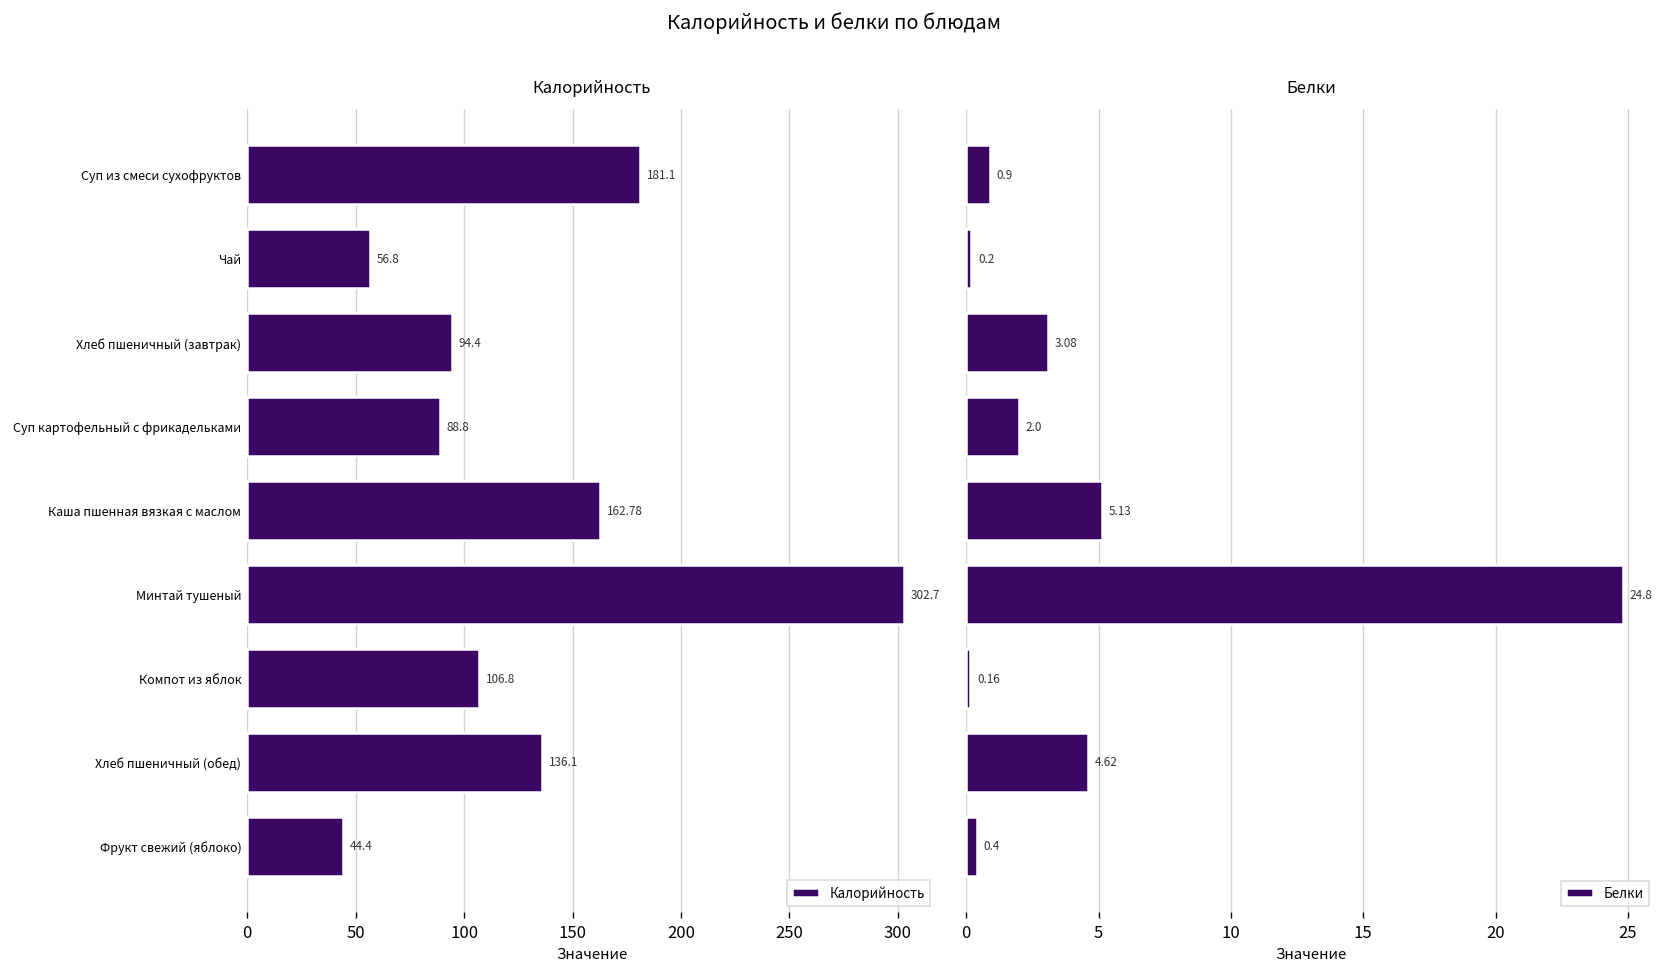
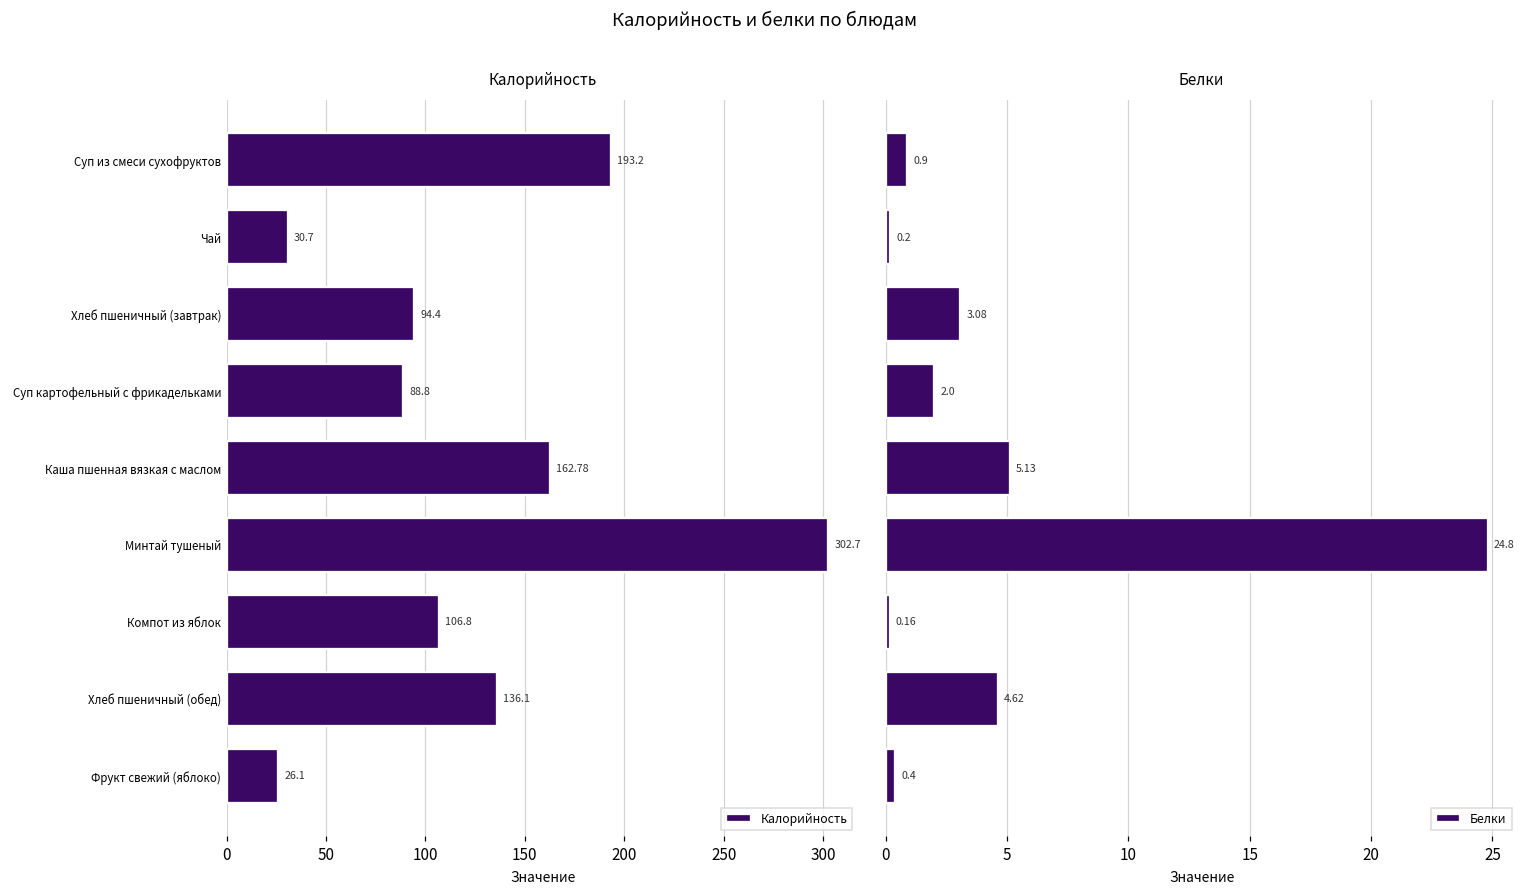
  {
    "Калорийность": {
-     "Суп из смеси сухофруктов": 181.1,
-     "Чай": 56.8,
+     "Суп из смеси сухофруктов": 193.2,
+     "Чай": 30.7,
      "Хлеб пшеничный (завтрак)": 94.4,
      "Суп картофельный с фрикадельками": 88.8,
      "Каша пшенная вязкая с маслом": 162.78,
      "Минтай тушеный": 302.7,
      "Компот из яблок": 106.8,
      "Хлеб пшеничный (обед)": 136.1,
-     "Фрукт свежий (яблоко)": 44.4
+     "Фрукт свежий (яблоко)": 26.1
    }
  }
